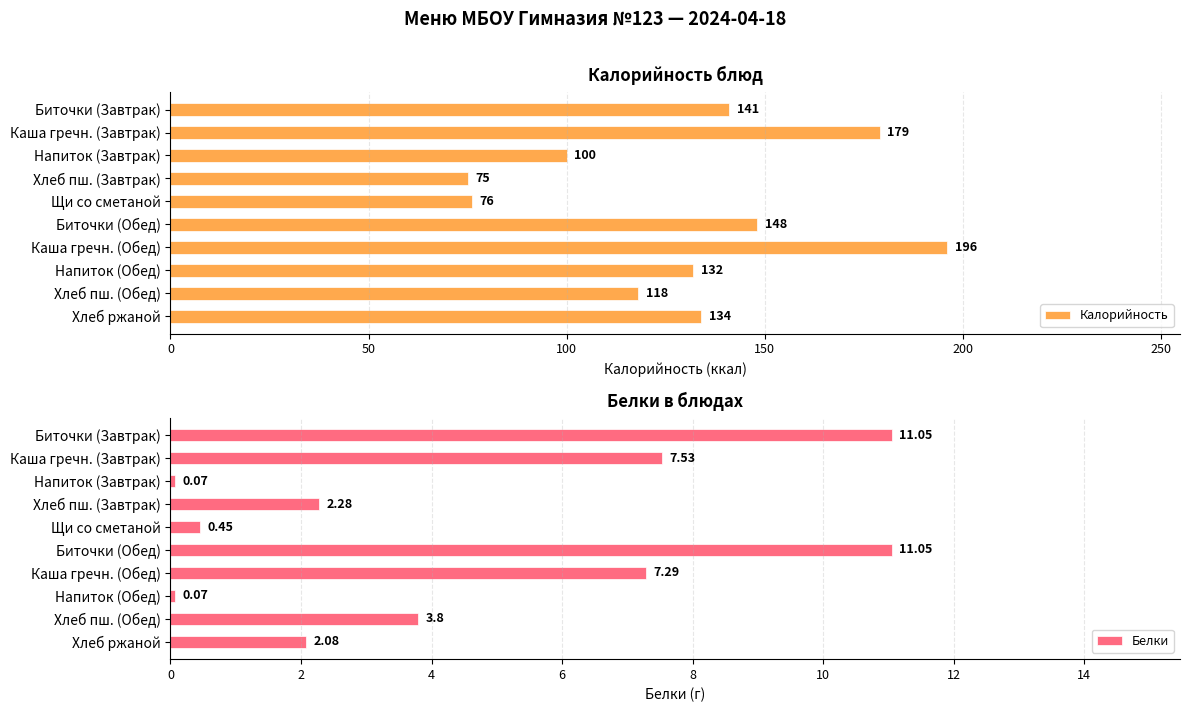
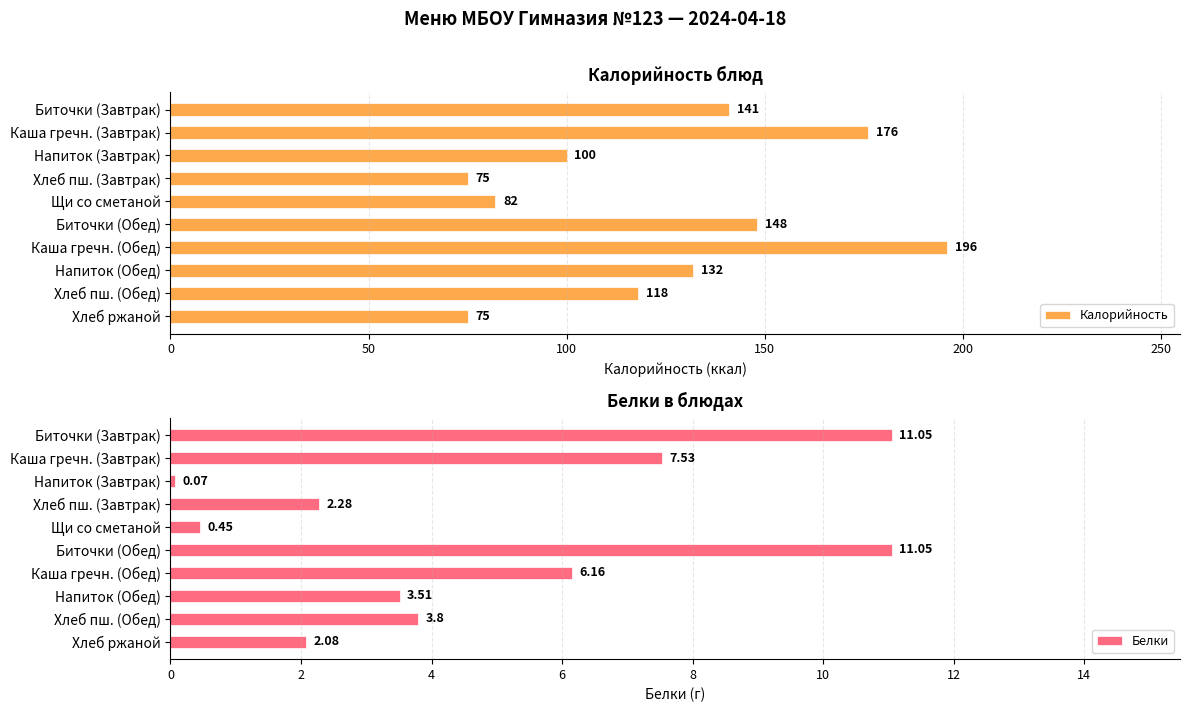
  {
    "Калорийность блюд": {
      "Биточки (Завтрак)": 141,
-     "Каша гречн. (Завтрак)": 179,
+     "Каша гречн. (Завтрак)": 176,
      "Напиток (Завтрак)": 100,
      "Хлеб пш. (Завтрак)": 75,
-     "Щи со сметаной": 76,
+     "Щи со сметаной": 82,
      "Биточки (Обед)": 148,
      "Каша гречн. (Обед)": 196,
      "Напиток (Обед)": 132,
      "Хлеб пш. (Обед)": 118,
-     "Хлеб ржаной": 134
+     "Хлеб ржаной": 75
    },
    "Белки в блюдах": {
      "Биточки (Завтрак)": 11.05,
      "Каша гречн. (Завтрак)": 7.53,
      "Напиток (Завтрак)": 0.07,
      "Хлеб пш. (Завтрак)": 2.28,
      "Щи со сметаной": 0.45,
      "Биточки (Обед)": 11.05,
-     "Каша гречн. (Обед)": 7.29,
-     "Напиток (Обед)": 0.07,
+     "Каша гречн. (Обед)": 6.16,
+     "Напиток (Обед)": 3.51,
      "Хлеб пш. (Обед)": 3.8,
      "Хлеб ржаной": 2.08
    }
  }
